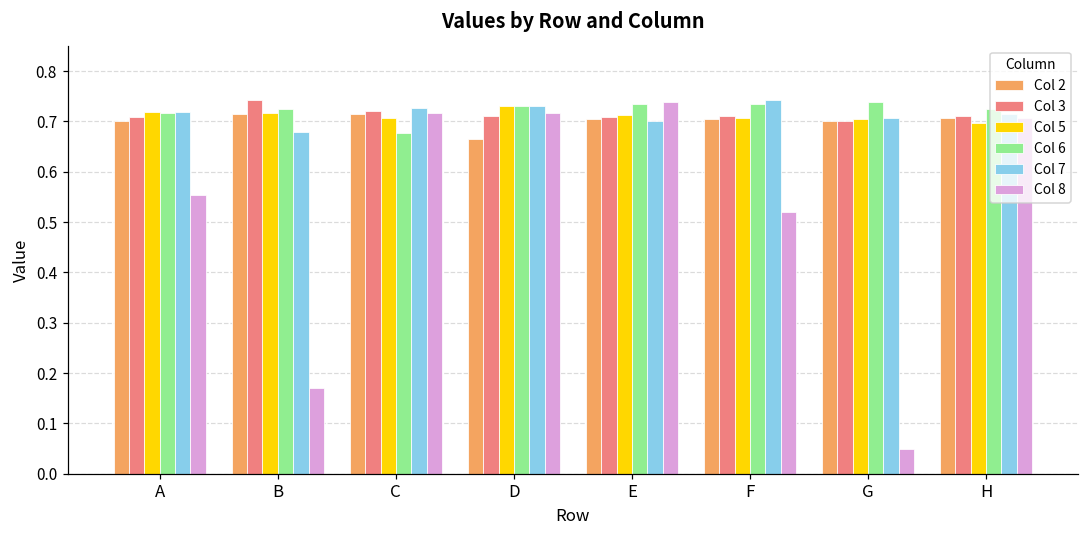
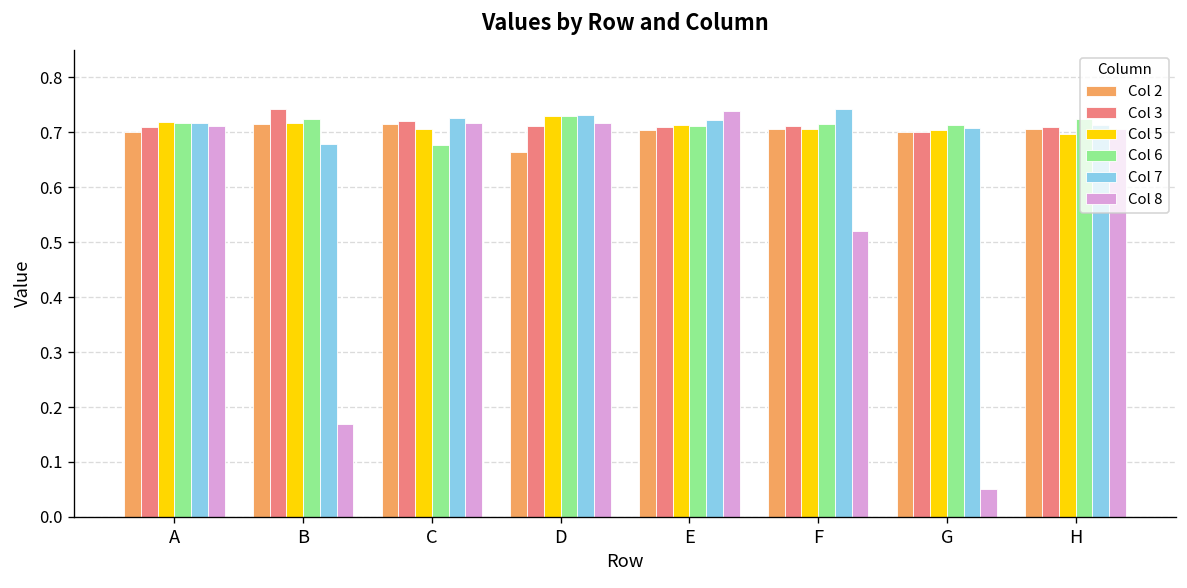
  {
    "Col 5": {
      "A": 0.72,
      "B": 0.72,
      "C": 0.71,
      "D": 0.73,
      "E": 0.71,
      "F": 0.71,
      "G": 0.70,
      "H": 0.70
    },
    "Col 6": {
      "A": 0.72,
      "B": 0.73,
      "C": 0.68,
      "D": 0.73,
-     "E": 0.74,
-     "F": 0.73,
-     "G": 0.74
+     "E": 0.71,
+     "F": 0.72,
+     "G": 0.71
    },
    "Col 7": {
      "A": 0.72,
      "B": 0.68,
      "C": 0.73,
      "D": 0.73,
-     "E": 0.70,
+     "E": 0.72,
      "F": 0.74,
      "G": 0.71
    },
    "Col 8": {
-     "A": 0.55,
+     "A": 0.71,
      "B": 0.17,
      "C": 0.72,
      "D": 0.72,
      "E": 0.74,
      "F": 0.52,
      "G": 0.05
    }
  }
